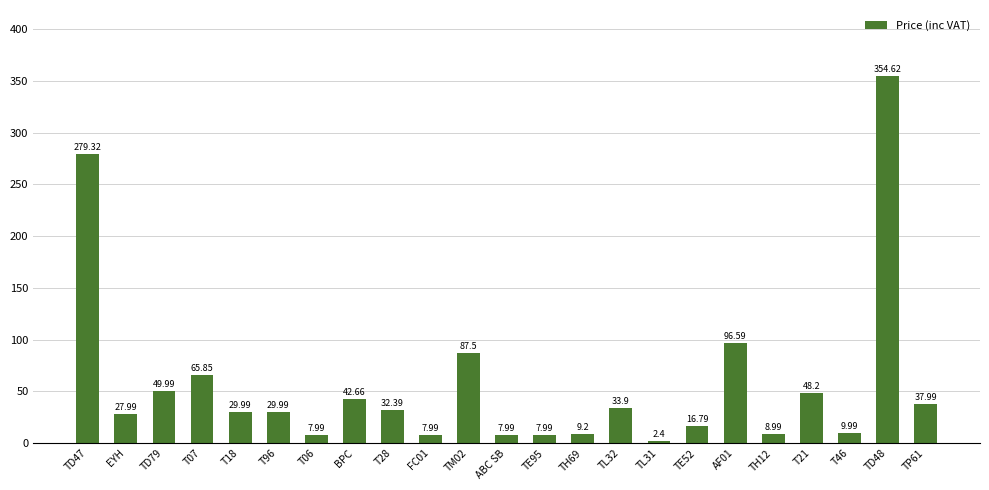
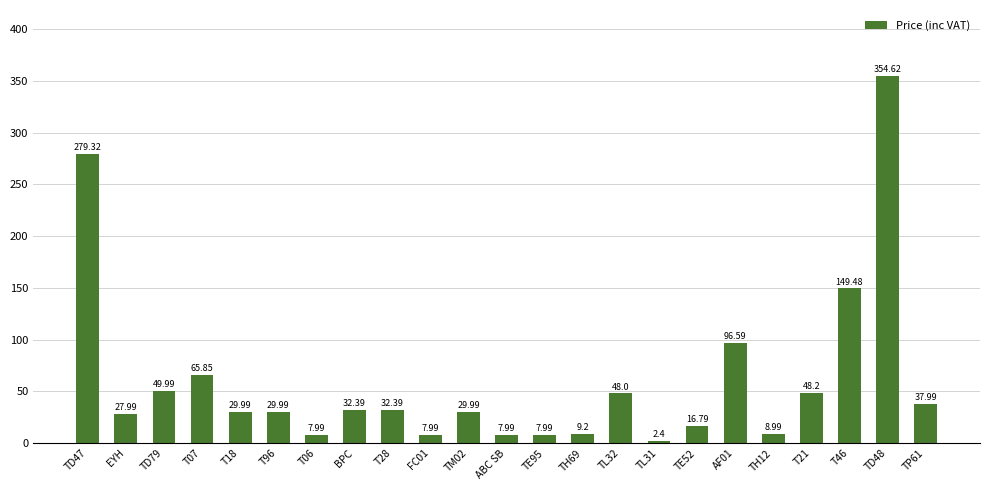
  {
    "TD47": 279.32,
    "EYH": 27.99,
    "TD79": 49.99,
    "T07": 65.85,
    "T18": 29.99,
    "T96": 29.99,
    "T06": 7.99,
-   "BPC": 42.66,
+   "BPC": 32.39,
    "T28": 32.39,
    "FC01": 7.99,
-   "TM02": 87.5,
+   "TM02": 29.99,
    "ABC SB": 7.99,
    "TE95": 7.99,
    "TH69": 9.2,
-   "TL32": 33.9,
+   "TL32": 48.0,
    "TL31": 2.4,
    "TE52": 16.79,
    "AF01": 96.59,
    "TH12": 8.99,
    "T21": 48.2,
-   "T46": 9.99,
+   "T46": 149.48,
    "TD48": 354.62,
    "TP61": 37.99
  }
